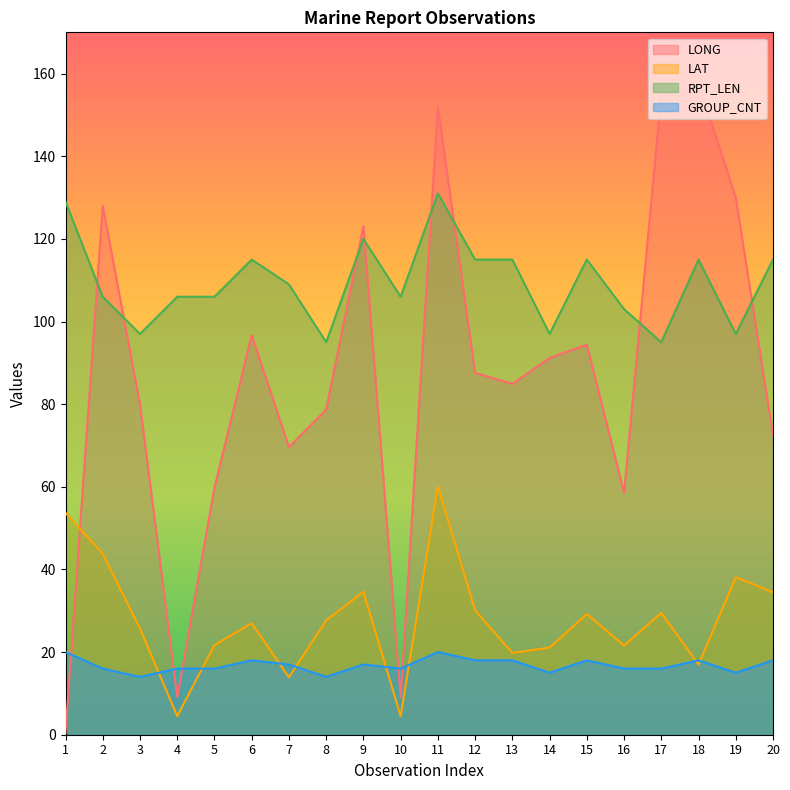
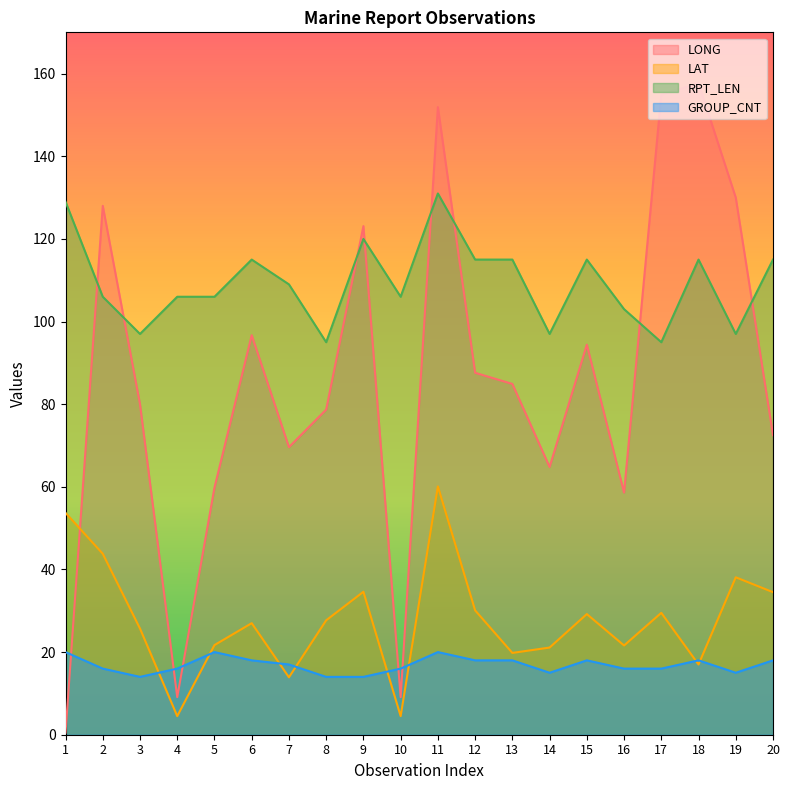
  {
    "LONG": {
      "1": 1,
      "2": 128,
      "3": 80,
      "4": 9,
      "5": 60,
      "6": 97,
      "7": 70,
      "8": 79,
      "9": 123,
      "10": 9,
      "11": 152,
      "12": 88,
      "13": 85,
-     "14": 91,
+     "14": 65,
      "15": 94,
      "16": 59,
      "19": 130,
      "20": 73
    },
    "LAT": {
      "1": 54,
      "2": 44,
      "3": 26,
      "4": 5,
      "5": 22,
      "6": 27,
      "7": 14,
      "8": 28,
      "9": 35,
      "10": 5,
      "11": 60,
      "12": 30,
      "13": 20,
      "14": 21,
      "15": 29,
      "16": 22,
      "17": 30,
      "18": 17,
      "19": 38,
      "20": 35
    },
    "RPT_LEN": {
      "1": 129,
      "2": 106,
      "3": 97,
      "4": 106,
      "5": 106,
      "6": 115,
      "7": 109,
      "8": 95,
      "9": 120,
      "10": 106,
      "11": 131,
      "12": 115,
      "13": 115,
      "14": 97,
      "15": 115,
      "16": 103,
      "17": 95,
      "18": 115,
      "19": 97,
      "20": 115
    },
    "GROUP_CNT": {
      "1": 20,
      "2": 16,
      "3": 14,
      "4": 16,
-     "5": 16,
+     "5": 20,
      "6": 18,
      "7": 17,
      "8": 14,
-     "9": 17,
+     "9": 14,
      "10": 16,
      "11": 20,
      "12": 18,
      "13": 18,
      "14": 15,
      "15": 18,
      "16": 16,
      "17": 16,
      "18": 18,
      "19": 15,
      "20": 18
    }
  }
